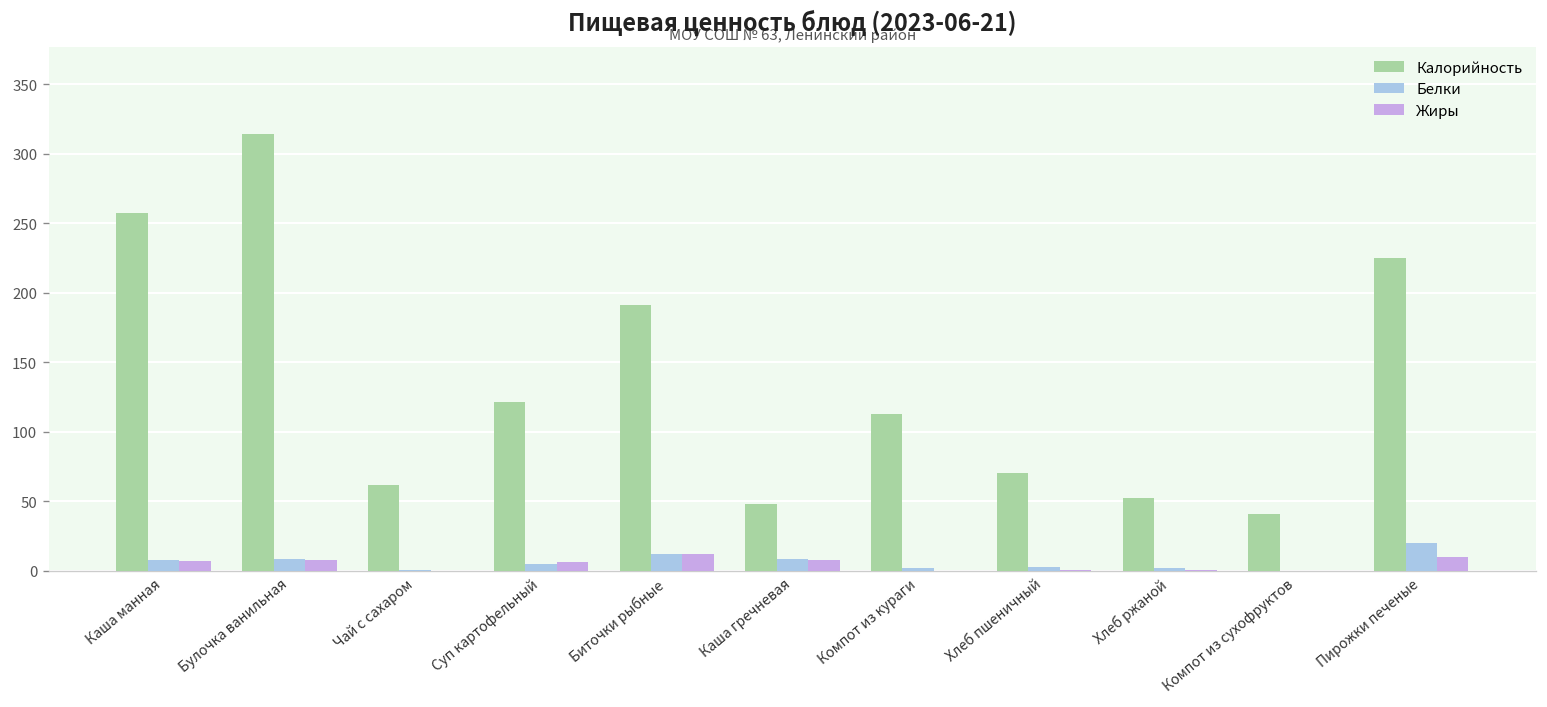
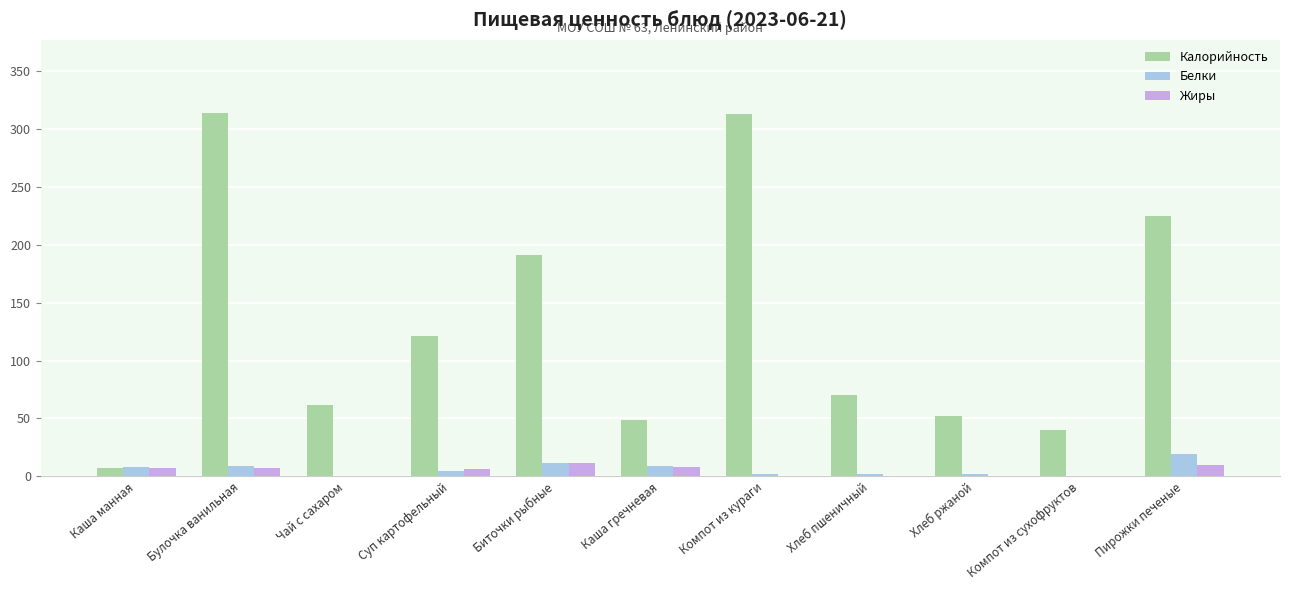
  {
    "Калорийность": {
-     "Каша манная": 257,
+     "Каша манная": 7,
      "Булочка ванильная": 314,
      "Чай с сахаром": 62,
      "Суп картофельный": 122,
      "Биточки рыбные": 191,
      "Каша гречневая": 48,
-     "Компот из кураги": 112,
+     "Компот из кураги": 313,
      "Хлеб пшеничный": 71,
      "Хлеб ржаной": 52,
      "Компот из сухофруктов": 40,
      "Пирожки печеные": 225
    }
  }
